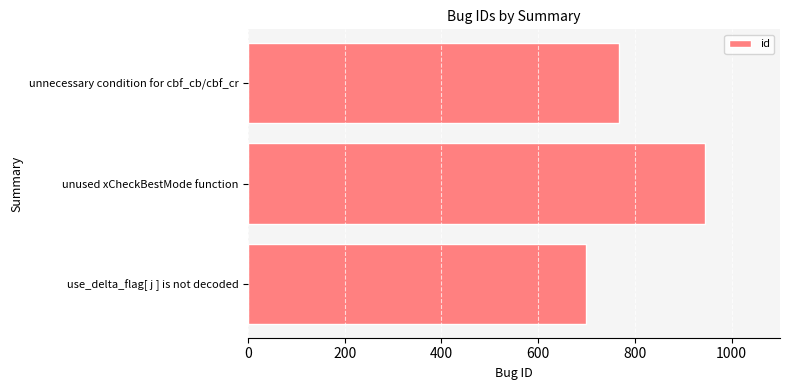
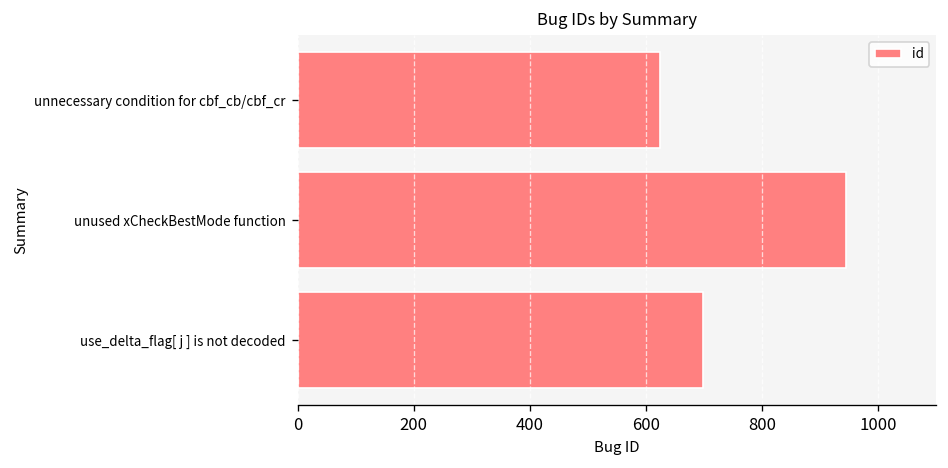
  {
-   "unnecessary condition for cbf_cb/cbf_cr": 770,
+   "unnecessary condition for cbf_cb/cbf_cr": 630,
    "unused xCheckBestMode function": 950,
    "use_delta_flag[ j ] is not decoded": 700
  }
